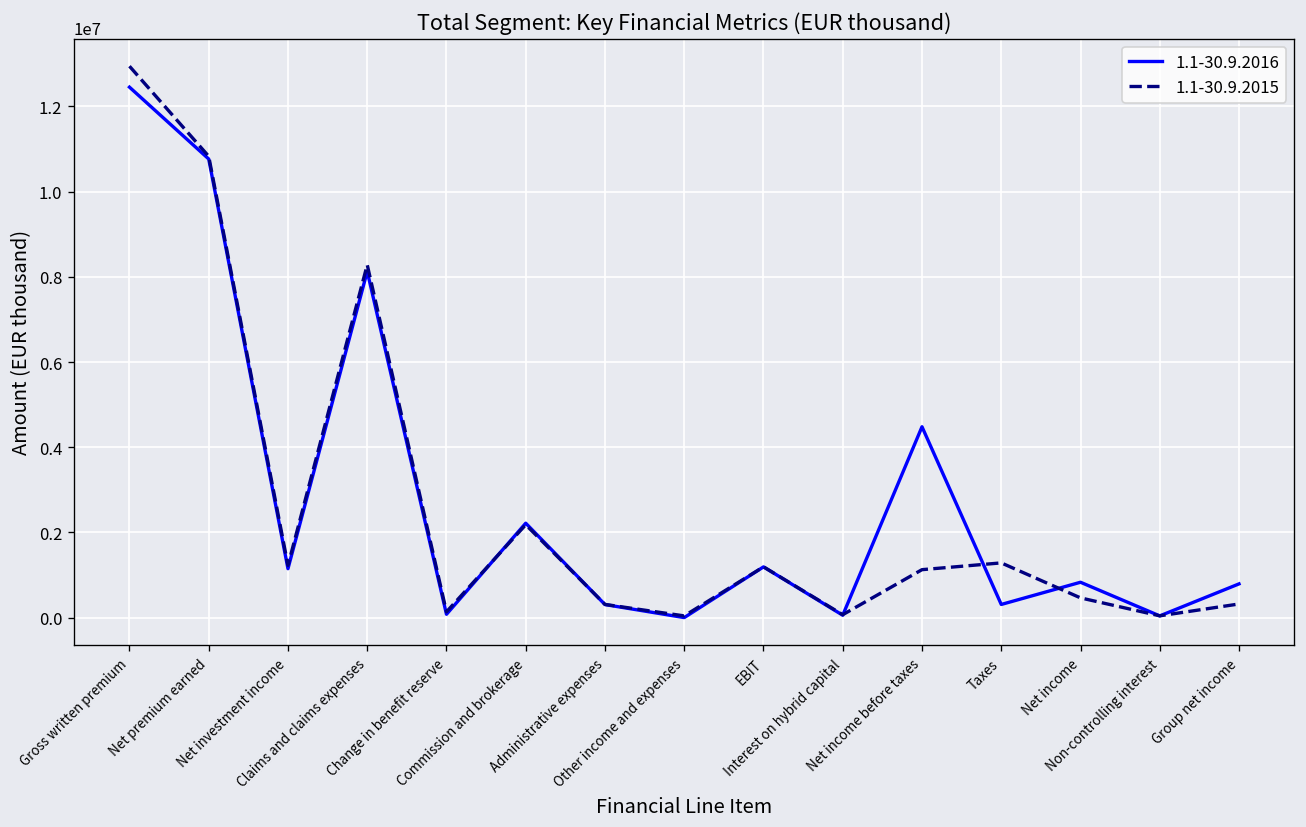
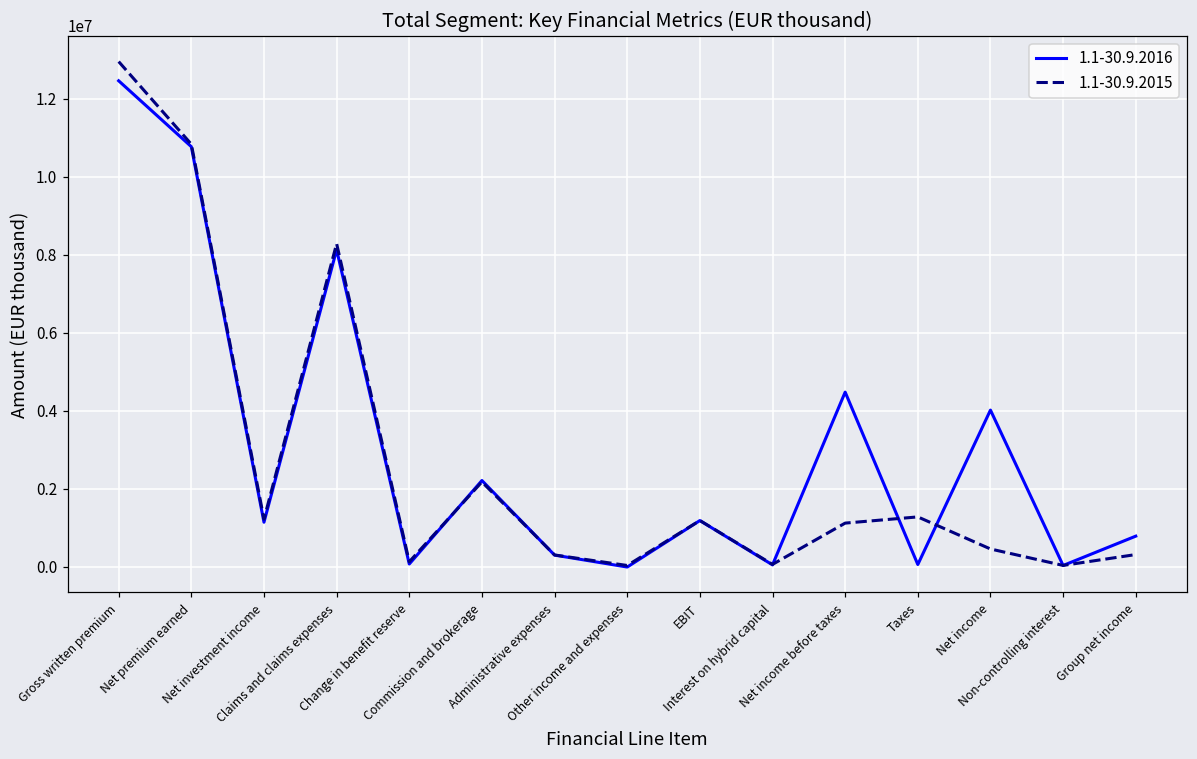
  {
    "1.1-30.9.2016": {
      "Gross written premium": 12500000,
      "Net investment income": 1100000,
      "Claims and claims expenses": 8100000,
      "Net income before taxes": 4500000,
-     "Taxes": 300000,
-     "Net income": 800000,
+     "Taxes": 100000,
+     "Net income": 4000000,
      "Group net income": 800000
    },
    "1.1-30.9.2015": {
      "Gross written premium": 12900000,
      "Net investment income": 1200000,
      "Claims and claims expenses": 8300000,
      "Net income before taxes": 1100000,
      "Taxes": 1300000,
      "Net income": 500000,
      "Group net income": 300000
    }
  }
